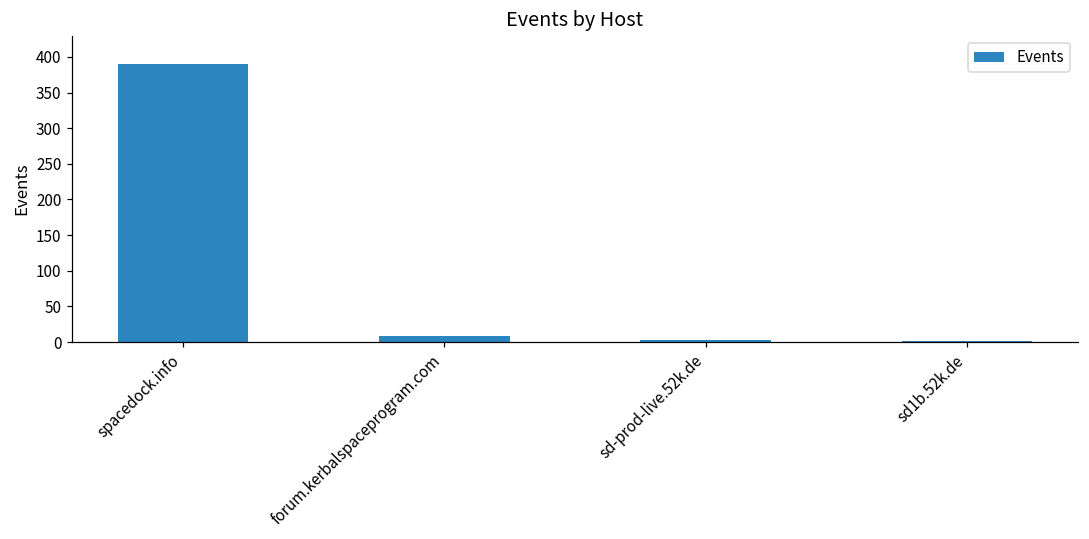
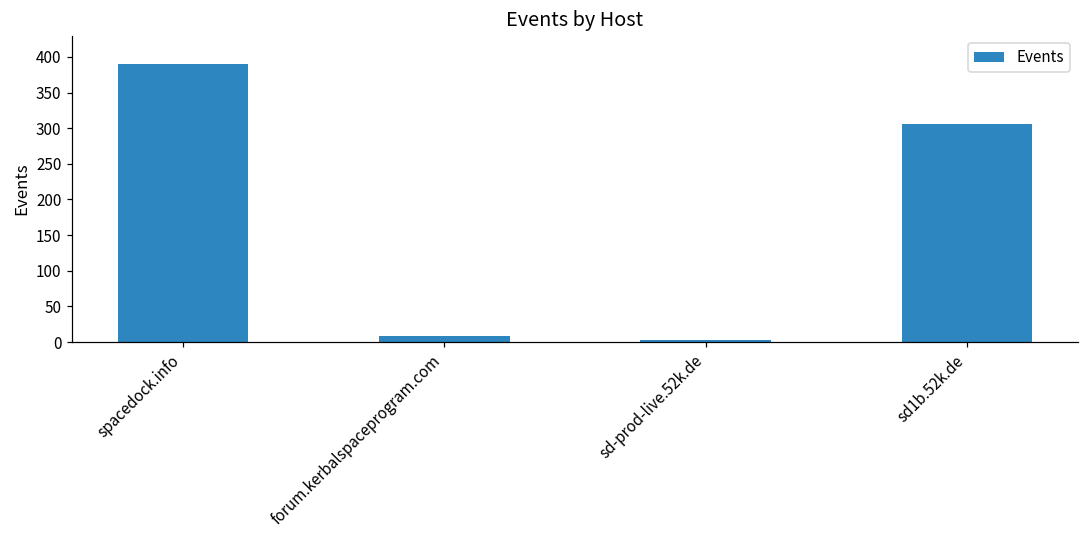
  {
    "spacedock.info": 390,
    "forum.kerbalspaceprogram.com": 10,
-   "sd1b.52k.de": 0
+   "sd1b.52k.de": 310
  }
